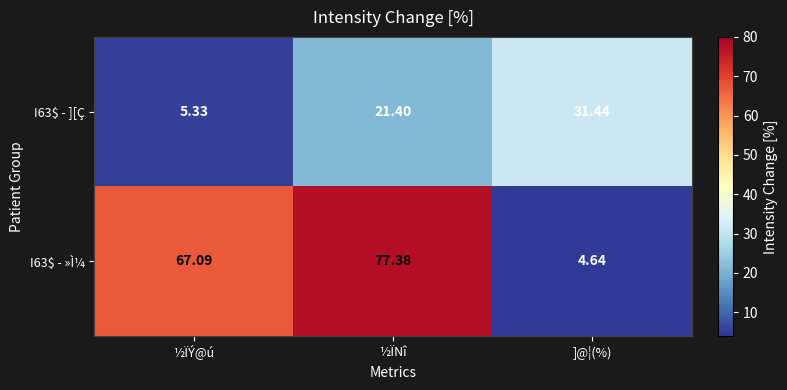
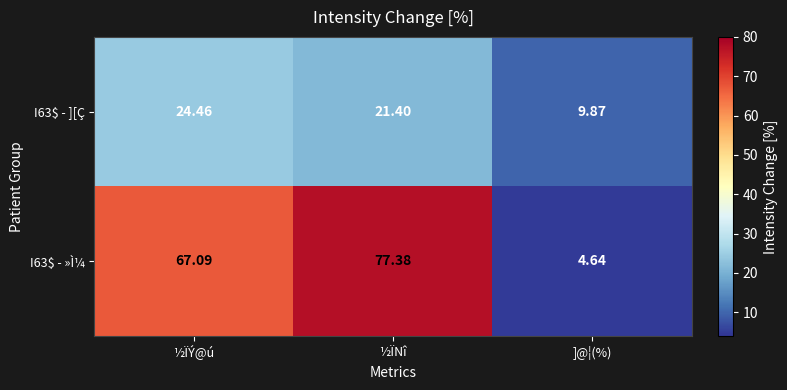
  {
    "I63$ - ][Ç": {
-     "½ÏÝ@ú": 5.33,
+     "½ÏÝ@ú": 24.46,
      "½ÏNî": 21.40,
-     "]@¦(%)": 31.44
+     "]@¦(%)": 9.87
    },
    "I63$ - »Ì¼": {
      "½ÏÝ@ú": 67.09,
      "½ÏNî": 77.38,
      "]@¦(%)": 4.64
    }
  }
